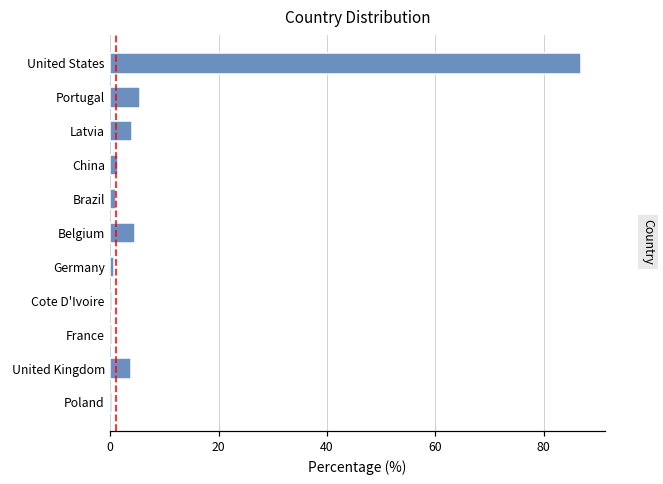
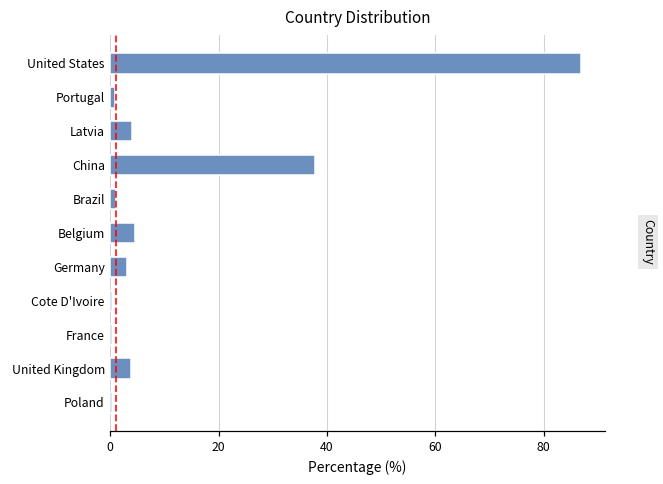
  {
    "United States": 87,
-   "Portugal": 5,
+   "Portugal": 1,
    "Latvia": 4,
-   "China": 1,
+   "China": 38,
    "Brazil": 1,
    "Belgium": 5,
-   "Germany": 1,
+   "Germany": 3,
    "United Kingdom": 4
  }
